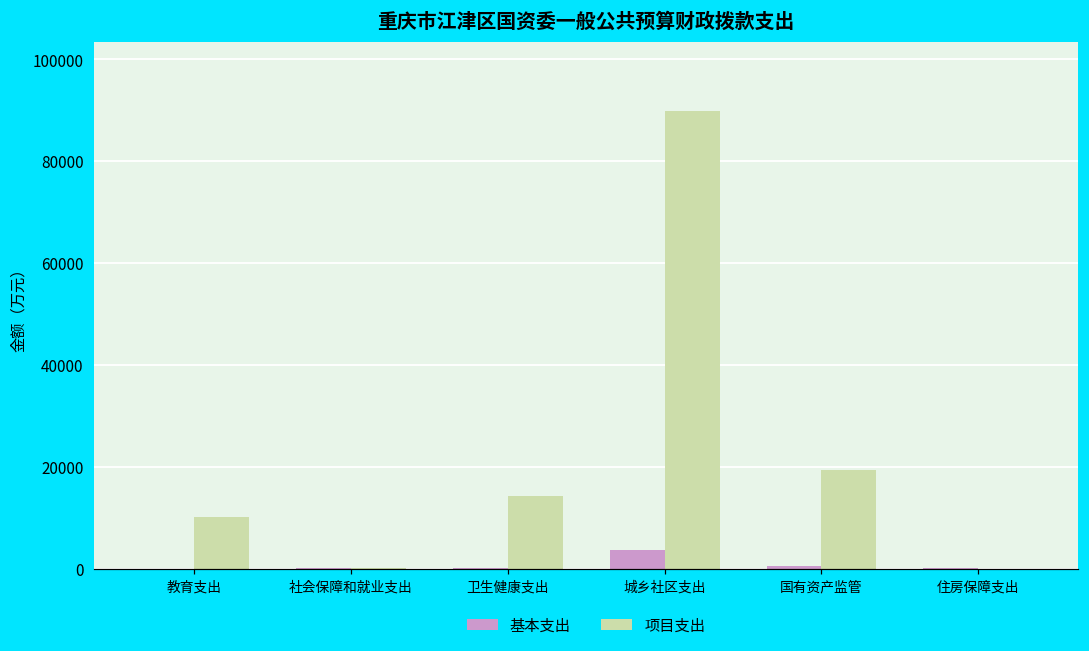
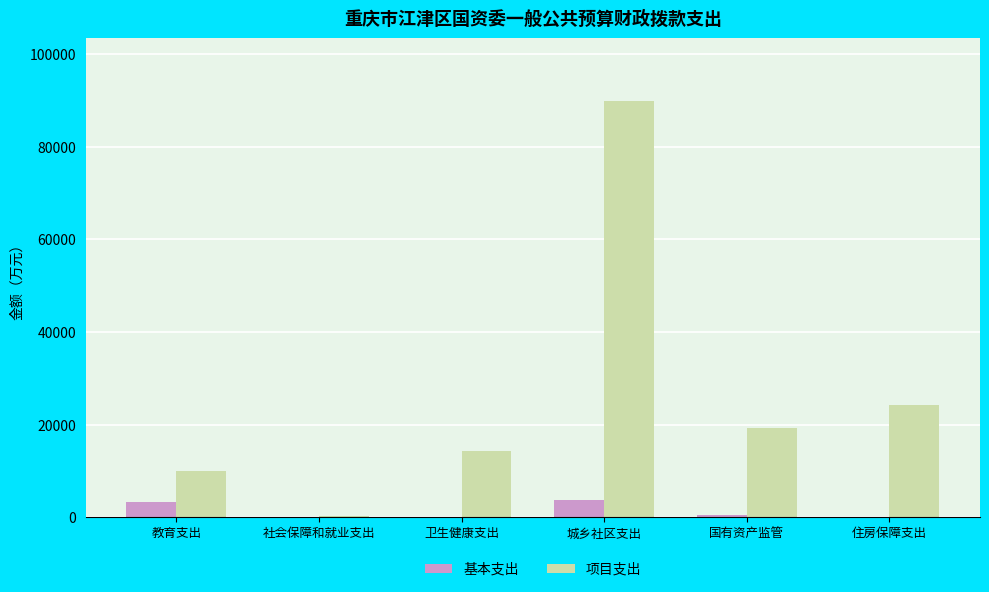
  {
    "基本支出": {
-     "教育支出": 0,
+     "教育支出": 3000,
      "城乡社区支出": 4000
    },
    "项目支出": {
      "教育支出": 10000,
      "卫生健康支出": 14000,
      "城乡社区支出": 90000,
      "国有资产监管": 19000,
-     "住房保障支出": 0
+     "住房保障支出": 24000
    }
  }
